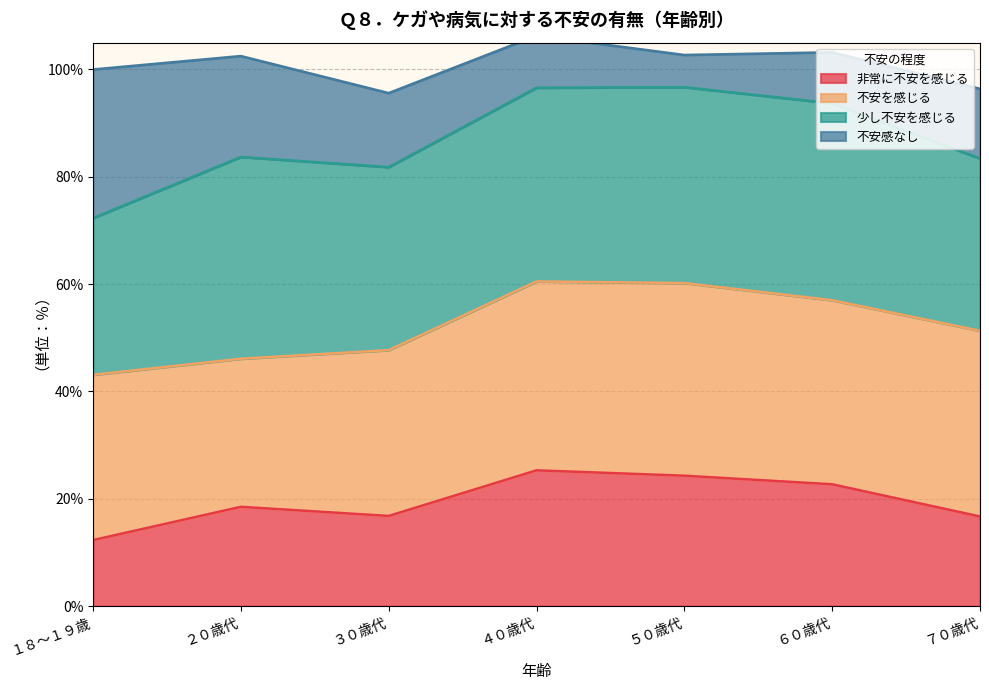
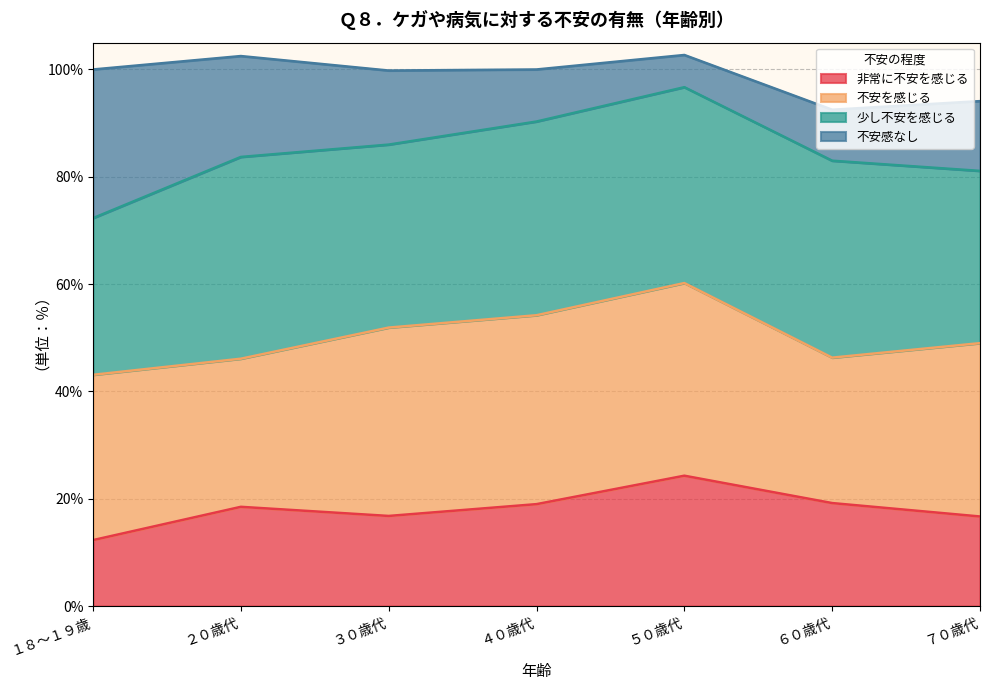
  {
    "非常に不安を感じる": {
      "１８～１９歳": "12%",
      "２０歳代": "19%",
      "３０歳代": "17%",
-     "４０歳代": "25%",
+     "４０歳代": "19%",
      "５０歳代": "24%",
-     "６０歳代": "23%",
+     "６０歳代": "19%",
      "７０歳代": "17%"
    },
    "不安を感じる": {
      "１８～１９歳": "31%",
      "２０歳代": "28%",
-     "３０歳代": "31%",
+     "３０歳代": "35%",
      "４０歳代": "35%",
      "５０歳代": "36%",
-     "６０歳代": "34%",
-     "７０歳代": "35%"
+     "６０歳代": "27%",
+     "７０歳代": "32%"
    }
  }
